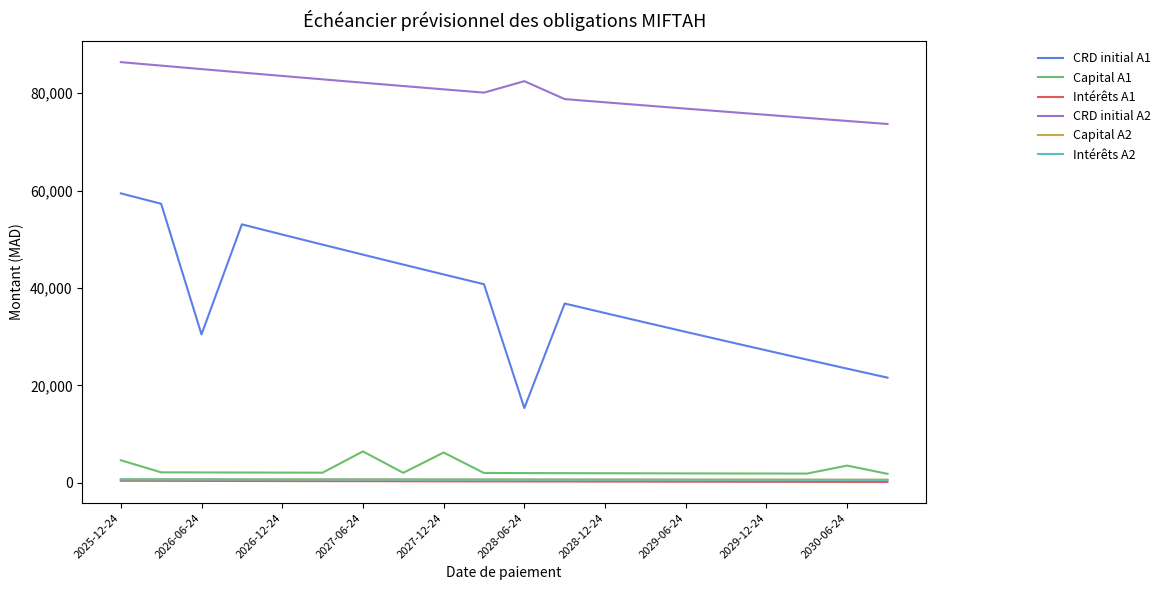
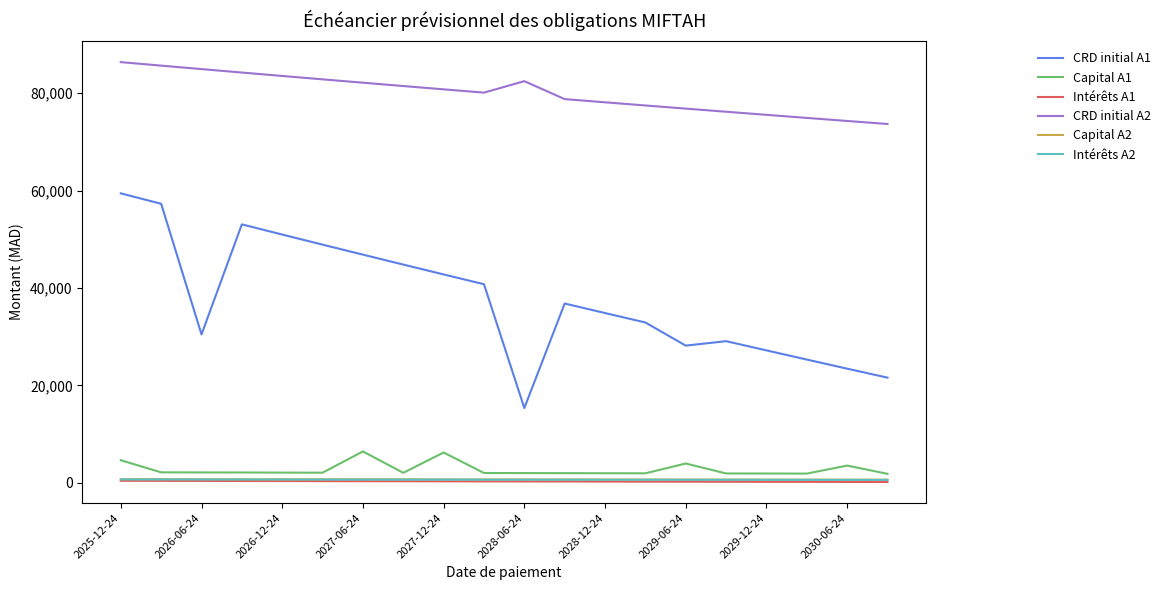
  {
    "CRD initial A1": {
      "2025-12-24": "59,000",
      "2026-06-24": "30,000",
      "2026-12-24": "51,000",
      "2027-06-24": "47,000",
      "2027-12-24": "43,000",
      "2028-06-24": "15,000",
      "2028-12-24": "35,000",
-     "2029-06-24": "31,000",
+     "2029-06-24": "28,000",
      "2029-12-24": "27,000",
      "2030-06-24": "23,000"
    },
    "Capital A1": {
      "2025-12-24": "5,000",
      "2026-06-24": "2,000",
      "2026-12-24": "2,000",
      "2027-06-24": "6,000",
      "2027-12-24": "6,000",
      "2028-06-24": "2,000",
      "2028-12-24": "2,000",
-     "2029-06-24": "2,000",
+     "2029-06-24": "4,000",
      "2029-12-24": "2,000",
      "2030-06-24": "4,000"
    },
    "CRD initial A2": {
      "2025-12-24": "86,000",
      "2026-06-24": "85,000",
      "2026-12-24": "84,000",
      "2027-06-24": "82,000",
      "2027-12-24": "81,000",
      "2028-06-24": "82,000",
      "2028-12-24": "78,000",
      "2029-06-24": "77,000",
      "2029-12-24": "76,000",
      "2030-06-24": "74,000"
    }
  }
